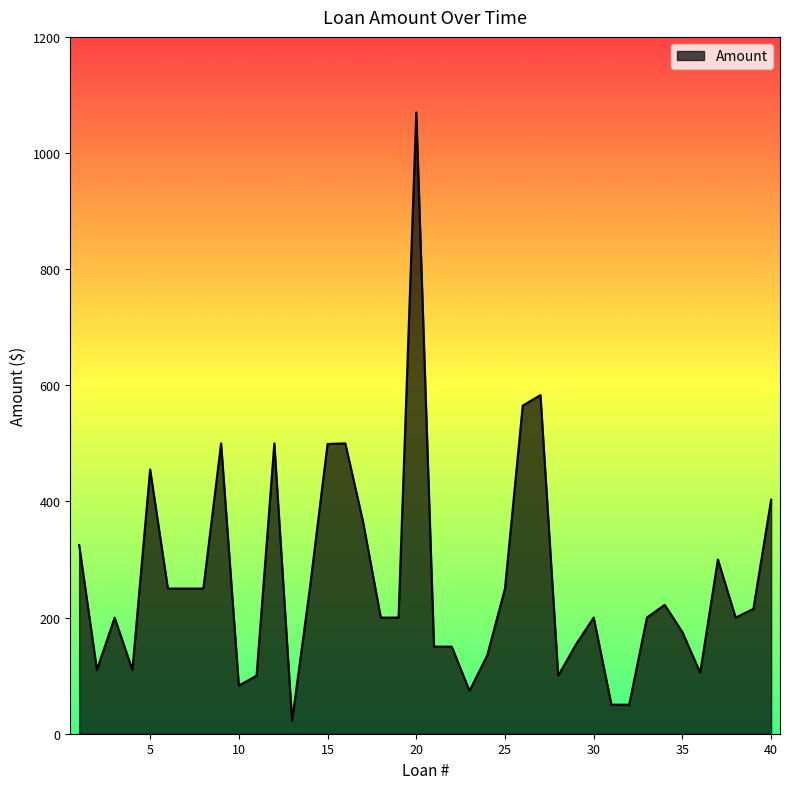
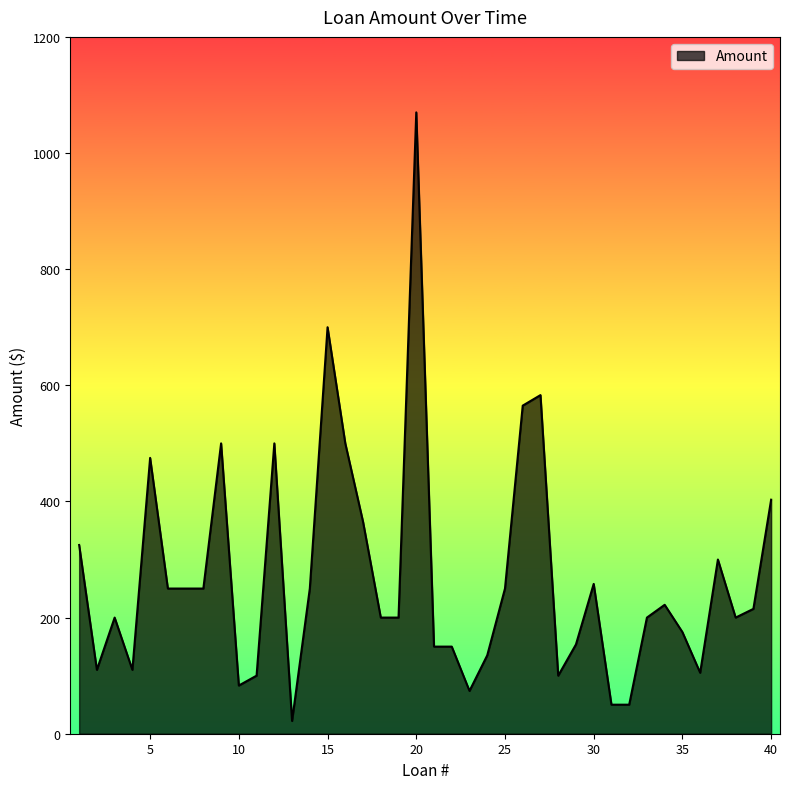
  {
-   "5": 460,
+   "5": 480,
    "10": 80,
-   "15": 500,
+   "15": 700,
    "20": 1070,
    "25": 250,
-   "30": 200,
+   "30": 260,
    "35": 180,
    "40": 400
  }
